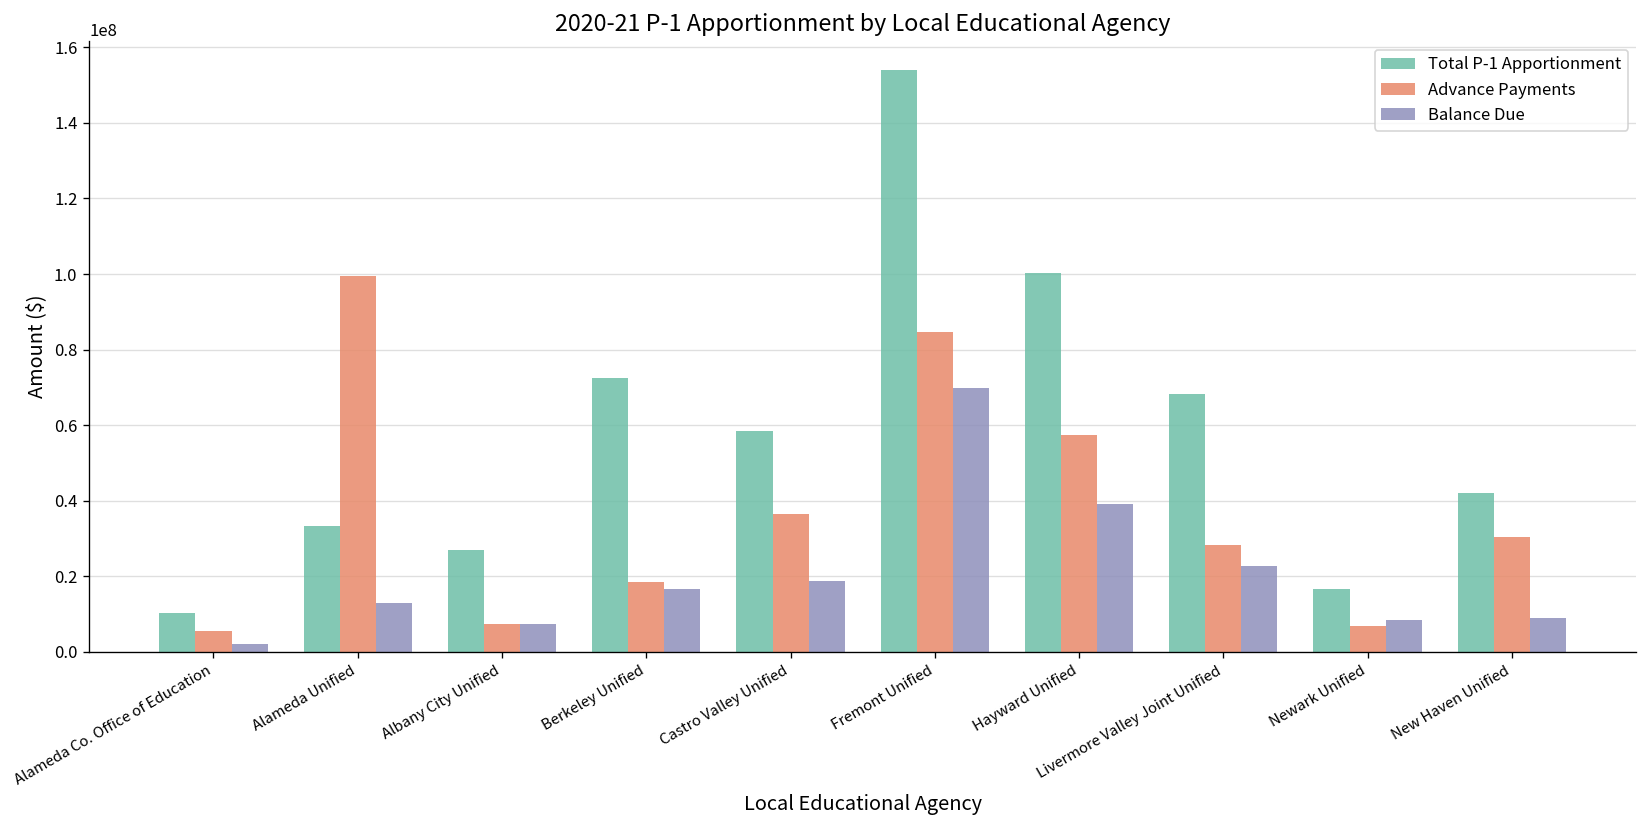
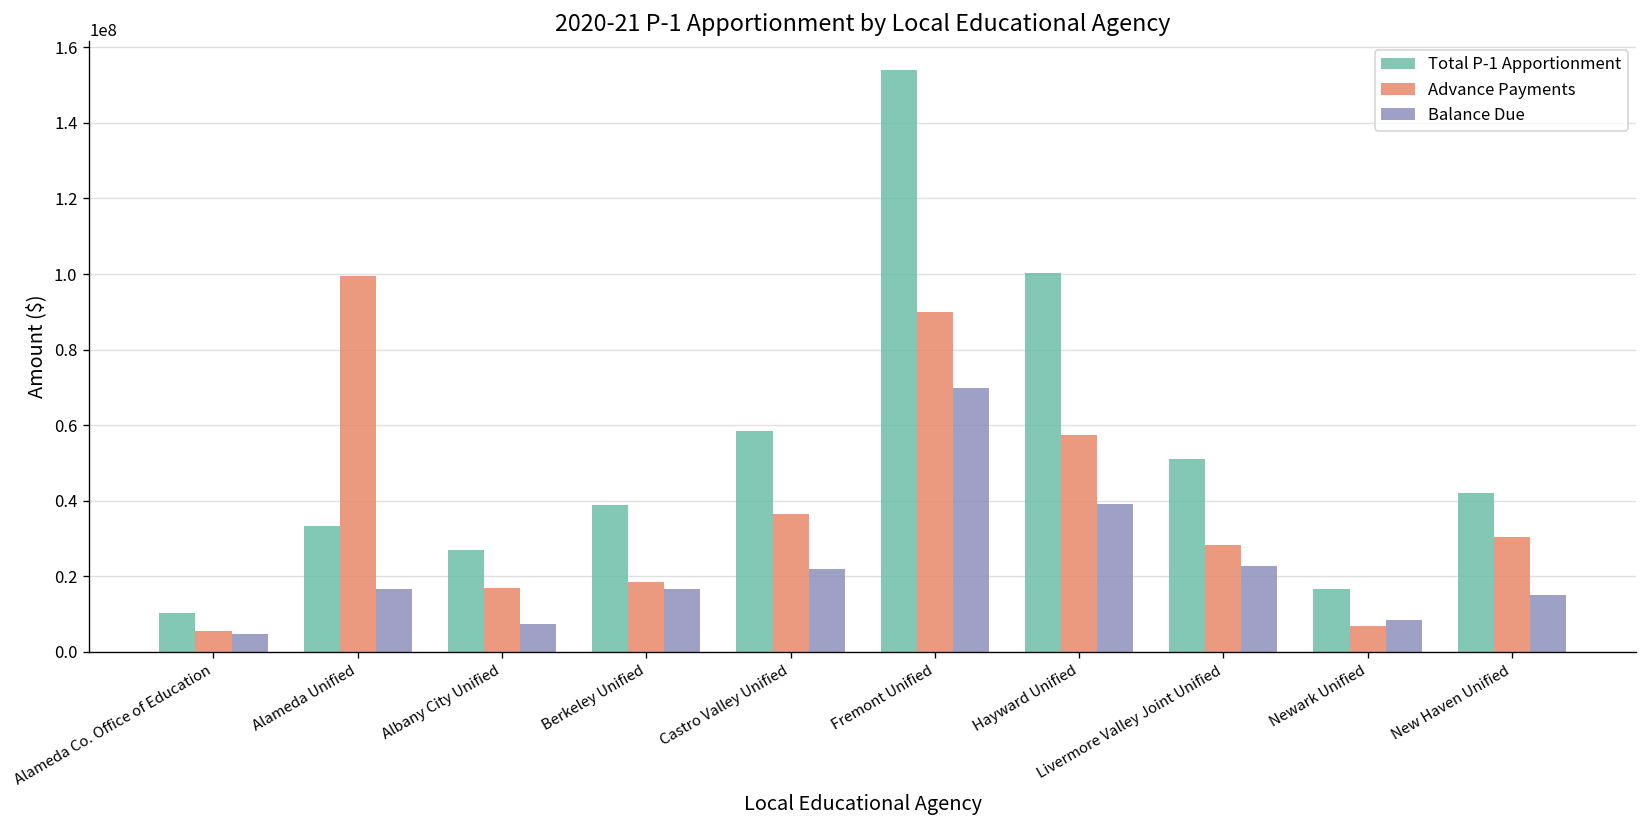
  {
    "Total P-1 Apportionment": {
      "Alameda Co. Office of Education": 10000000,
      "Alameda Unified": 33000000,
      "Albany City Unified": 27000000,
-     "Berkeley Unified": 73000000,
+     "Berkeley Unified": 39000000,
      "Castro Valley Unified": 58000000,
      "Fremont Unified": 154000000,
      "Hayward Unified": 100000000,
-     "Livermore Valley Joint Unified": 68000000,
+     "Livermore Valley Joint Unified": 51000000,
      "Newark Unified": 17000000,
      "New Haven Unified": 42000000
    },
    "Advance Payments": {
      "Alameda Co. Office of Education": 6000000,
      "Alameda Unified": 100000000,
-     "Albany City Unified": 7000000,
+     "Albany City Unified": 17000000,
      "Berkeley Unified": 19000000,
      "Castro Valley Unified": 36000000,
-     "Fremont Unified": 85000000,
+     "Fremont Unified": 90000000,
      "Hayward Unified": 58000000,
      "Livermore Valley Joint Unified": 28000000,
      "Newark Unified": 7000000,
      "New Haven Unified": 30000000
    },
    "Balance Due": {
-     "Alameda Co. Office of Education": 2000000,
-     "Alameda Unified": 13000000,
+     "Alameda Co. Office of Education": 5000000,
+     "Alameda Unified": 17000000,
      "Albany City Unified": 7000000,
      "Berkeley Unified": 17000000,
-     "Castro Valley Unified": 19000000,
+     "Castro Valley Unified": 22000000,
      "Fremont Unified": 70000000,
      "Hayward Unified": 39000000,
      "Livermore Valley Joint Unified": 23000000,
      "Newark Unified": 8000000,
-     "New Haven Unified": 9000000
+     "New Haven Unified": 15000000
    }
  }
